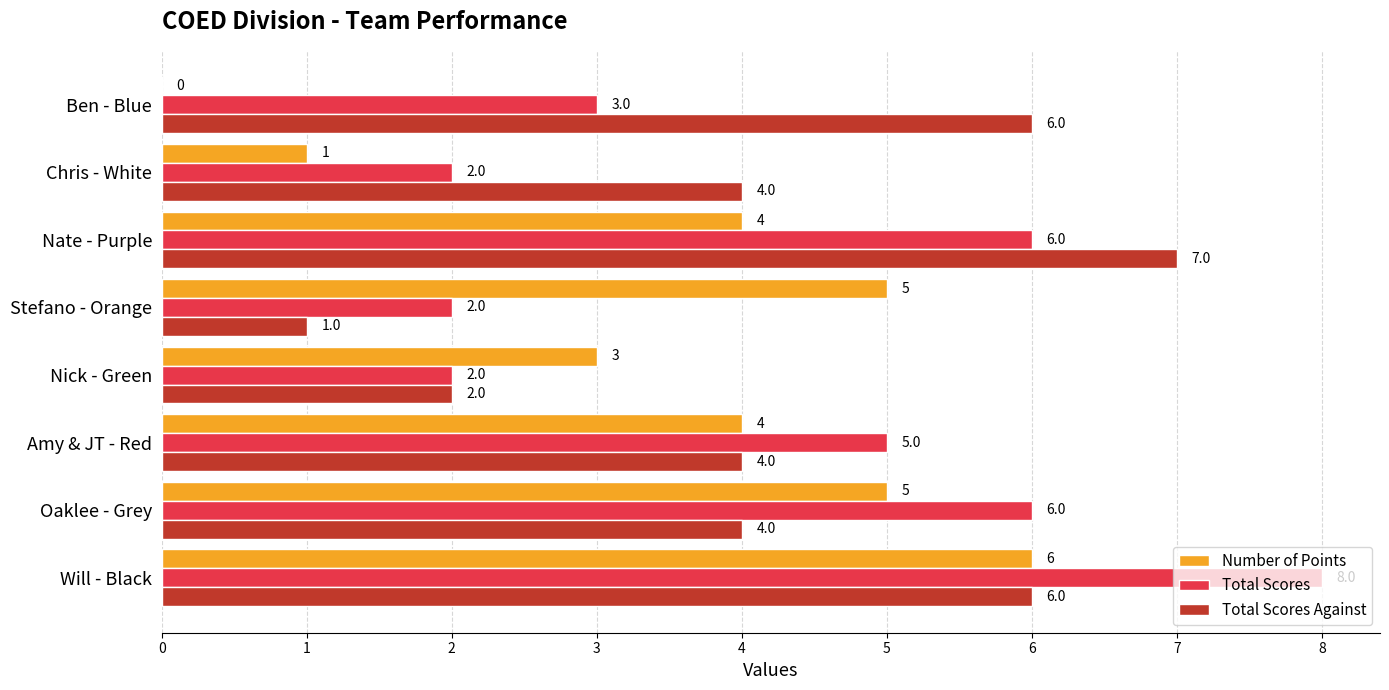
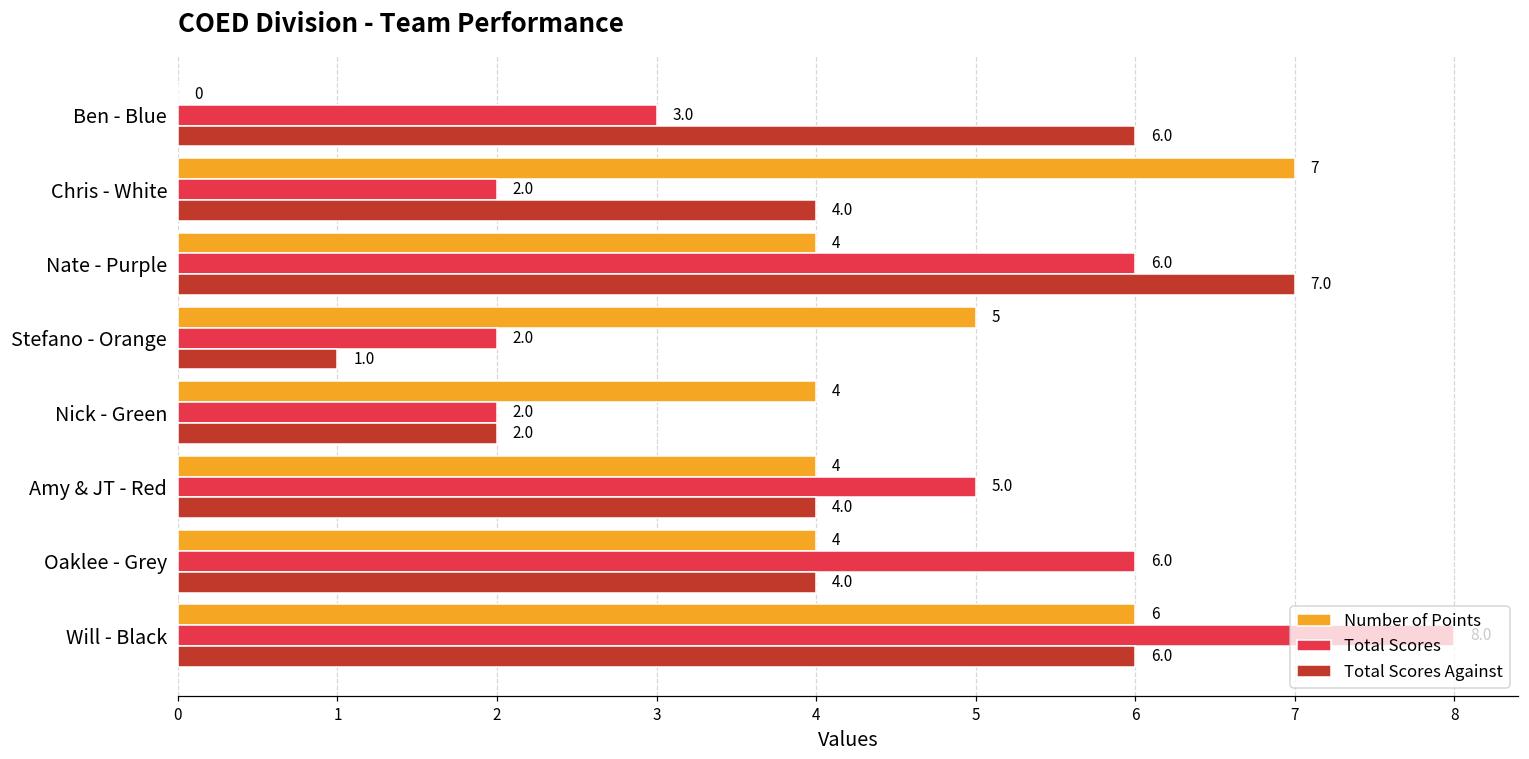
  {
    "Number of Points": {
      "Ben - Blue": 0,
-     "Chris - White": 1,
+     "Chris - White": 7,
      "Nate - Purple": 4,
      "Stefano - Orange": 5,
-     "Nick - Green": 3,
+     "Nick - Green": 4,
      "Amy & JT - Red": 4,
-     "Oaklee - Grey": 5,
+     "Oaklee - Grey": 4,
      "Will - Black": 6
    }
  }
